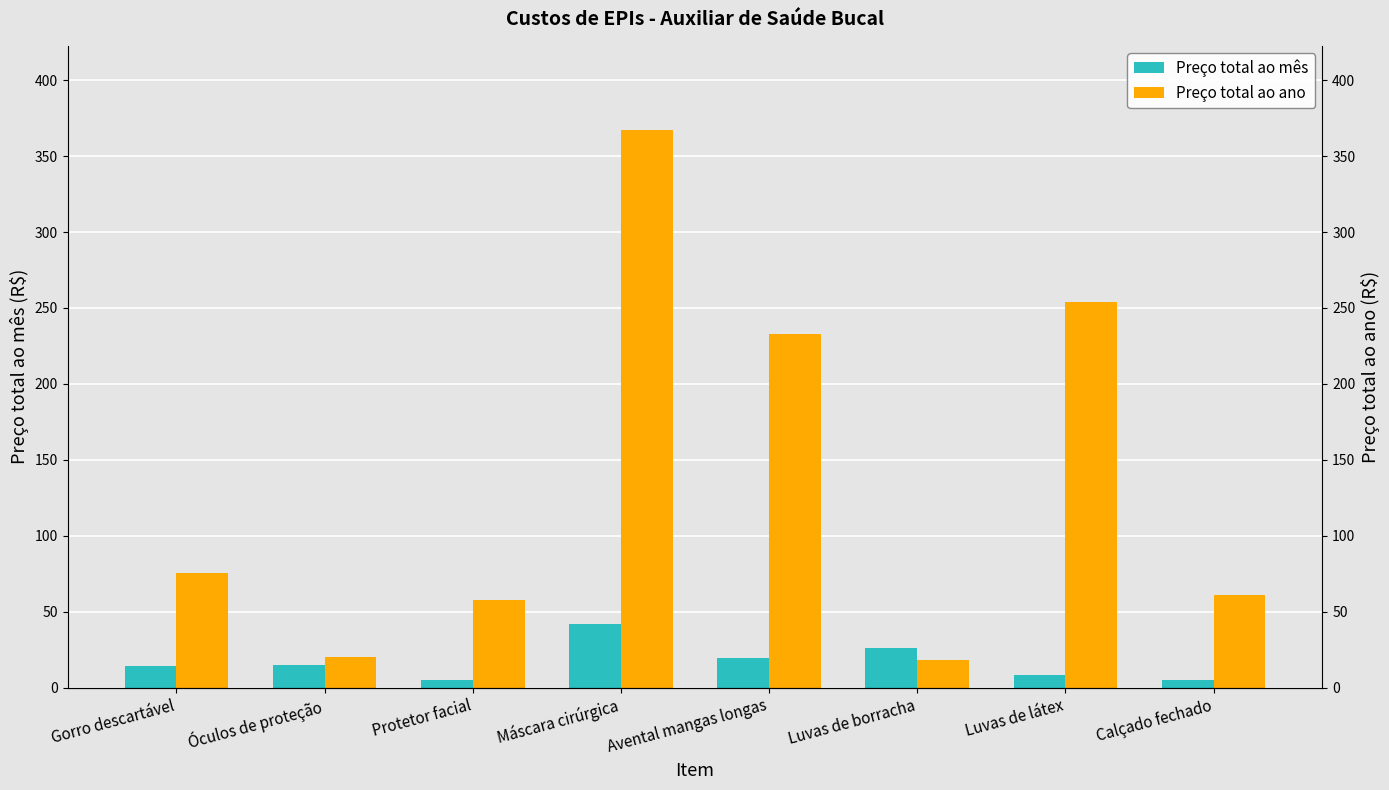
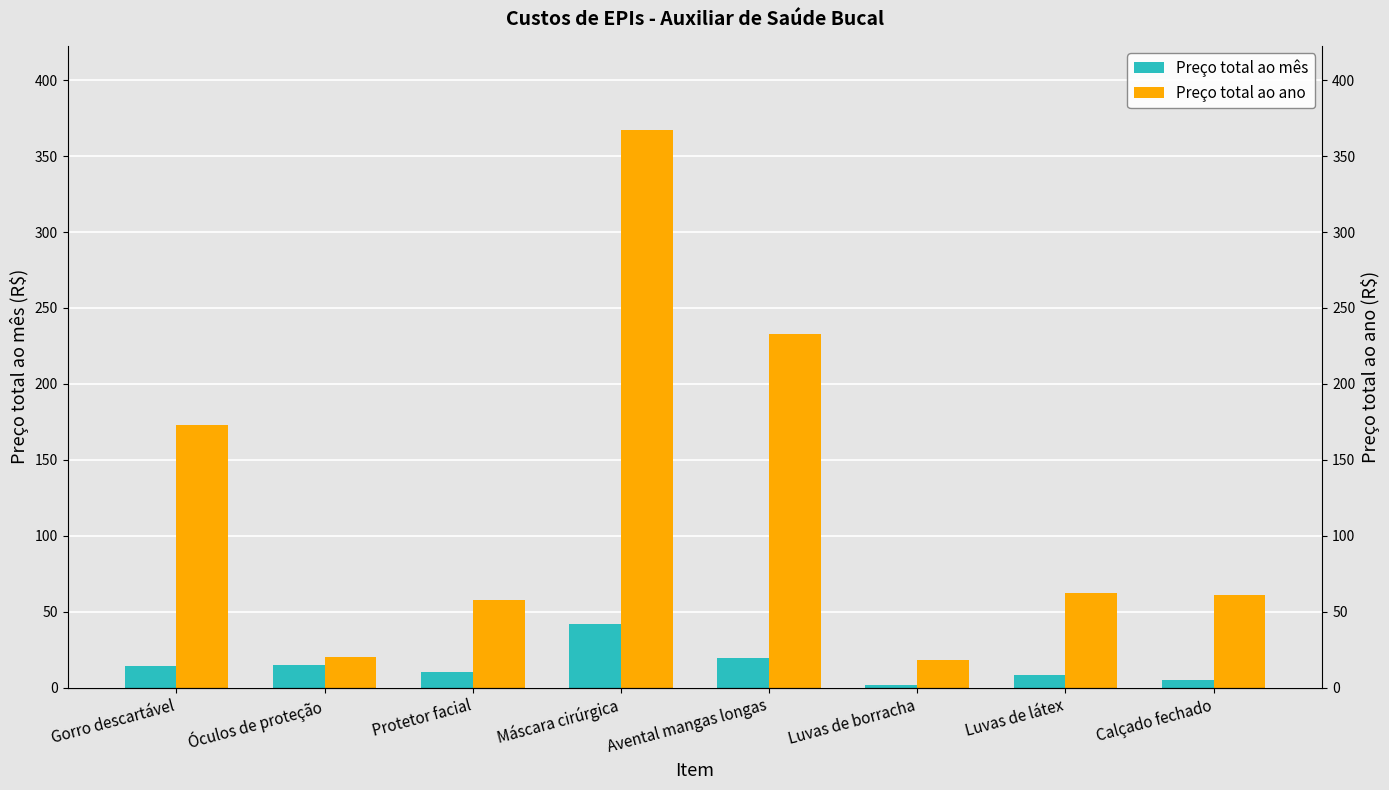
  {
    "Preço total ao mês": {
      "Gorro descartável": 14,
      "Óculos de proteção": 15,
-     "Protetor facial": 5,
+     "Protetor facial": 11,
      "Máscara cirúrgica": 42,
      "Avental mangas longas": 19,
-     "Luvas de borracha": 26,
+     "Luvas de borracha": 2,
      "Luvas de látex": 8,
      "Calçado fechado": 5
    },
    "Preço total ao ano": {
-     "Gorro descartável": 75,
+     "Gorro descartável": 173,
      "Óculos de proteção": 20,
      "Protetor facial": 58,
      "Máscara cirúrgica": 367,
      "Avental mangas longas": 233,
      "Luvas de borracha": 18,
-     "Luvas de látex": 254,
+     "Luvas de látex": 63,
      "Calçado fechado": 61
    }
  }
